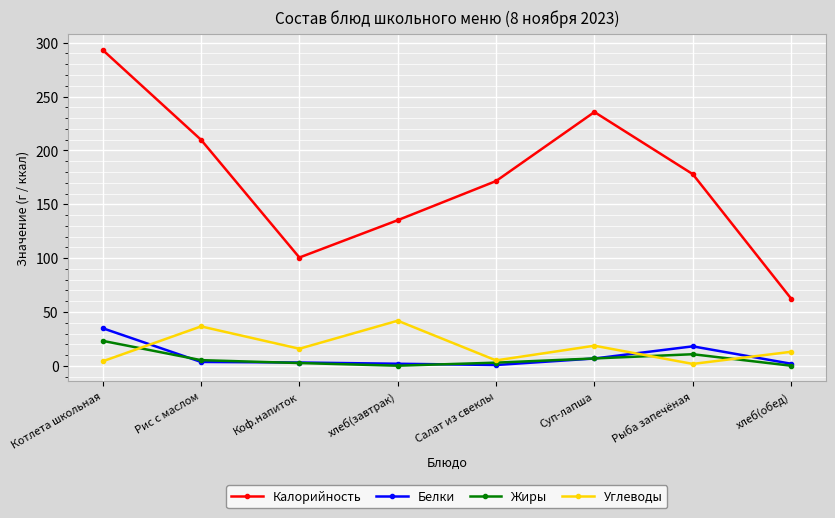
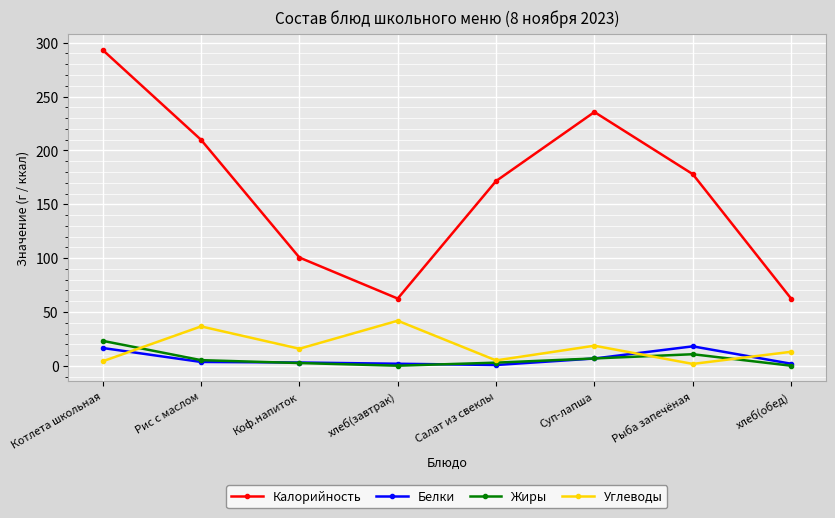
  {
    "Калорийность": {
      "Котлета школьная": 293,
      "Рис с маслом": 210,
      "Коф.напиток": 101,
-     "хлеб(завтрак)": 135,
+     "хлеб(завтрак)": 63,
      "Салат из свеклы": 172,
      "Суп-лапша": 236,
      "Рыба запечёная": 178,
      "хлеб(обед)": 63
    },
    "Белки": {
-     "Котлета школьная": 35,
+     "Котлета школьная": 17,
      "Рыба запечёная": 18
    },
    "Жиры": {
      "Котлета школьная": 23,
      "Рыба запечёная": 11
    },
    "Углеводы": {
      "Котлета школьная": 4,
      "Рис с маслом": 37,
      "Коф.напиток": 16,
      "хлеб(завтрак)": 42,
      "Суп-лапша": 19,
      "Рыба запечёная": 2,
      "хлеб(обед)": 13
    }
  }
